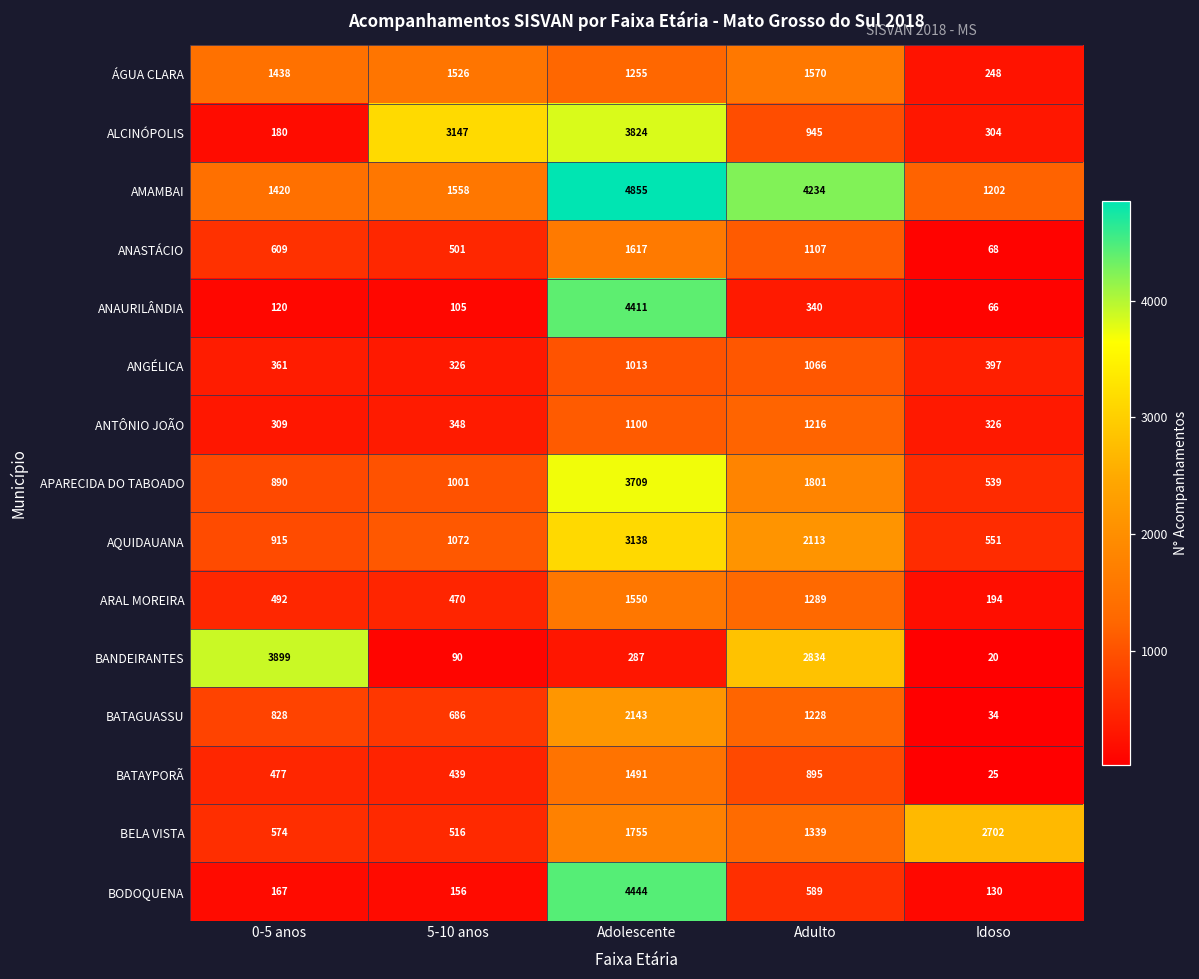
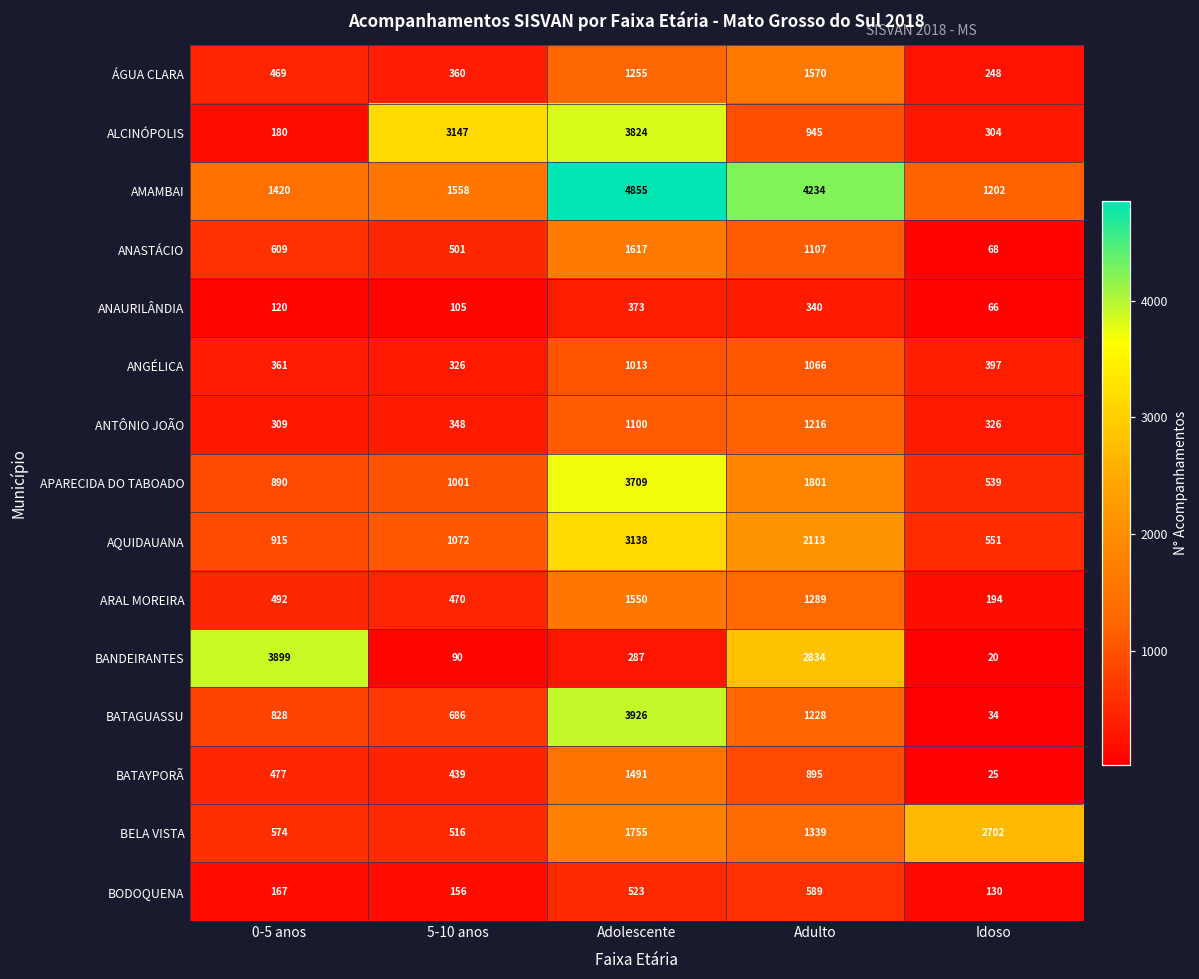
  {
    "ÁGUA CLARA": {
-     "0-5 anos": 1438,
-     "5-10 anos": 1526,
+     "0-5 anos": 469,
+     "5-10 anos": 360,
      "Adolescente": 1255,
      "Adulto": 1570,
      "Idoso": 248
    },
    "ALCINÓPOLIS": {
      "0-5 anos": 180,
      "5-10 anos": 3147,
      "Adolescente": 3824,
      "Adulto": 945,
      "Idoso": 304
    },
    "AMAMBAI": {
      "0-5 anos": 1420,
      "5-10 anos": 1558,
      "Adolescente": 4855,
      "Adulto": 4234,
      "Idoso": 1202
    },
    "ANASTÁCIO": {
      "0-5 anos": 609,
      "5-10 anos": 501,
      "Adolescente": 1617,
      "Adulto": 1107,
      "Idoso": 68
    },
    "ANAURILÂNDIA": {
      "0-5 anos": 120,
      "5-10 anos": 105,
-     "Adolescente": 4411,
+     "Adolescente": 373,
      "Adulto": 340,
      "Idoso": 66
    },
    "ANGÉLICA": {
      "0-5 anos": 361,
      "5-10 anos": 326,
      "Adolescente": 1013,
      "Adulto": 1066,
      "Idoso": 397
    },
    "ANTÔNIO JOÃO": {
      "0-5 anos": 309,
      "5-10 anos": 348,
      "Adolescente": 1100,
      "Adulto": 1216,
      "Idoso": 326
    },
    "APARECIDA DO TABOADO": {
      "0-5 anos": 890,
      "5-10 anos": 1001,
      "Adolescente": 3709,
      "Adulto": 1801,
      "Idoso": 539
    },
    "AQUIDAUANA": {
      "0-5 anos": 915,
      "5-10 anos": 1072,
      "Adolescente": 3138,
      "Adulto": 2113,
      "Idoso": 551
    },
    "ARAL MOREIRA": {
      "0-5 anos": 492,
      "5-10 anos": 470,
      "Adolescente": 1550,
      "Adulto": 1289,
      "Idoso": 194
    },
    "BANDEIRANTES": {
      "0-5 anos": 3899,
      "5-10 anos": 90,
      "Adolescente": 287,
      "Adulto": 2834,
      "Idoso": 20
    },
    "BATAGUASSU": {
      "0-5 anos": 828,
      "5-10 anos": 686,
-     "Adolescente": 2143,
+     "Adolescente": 3926,
      "Adulto": 1228,
      "Idoso": 34
    },
    "BATAYPORÃ": {
      "0-5 anos": 477,
      "5-10 anos": 439,
      "Adolescente": 1491,
      "Adulto": 895,
      "Idoso": 25
    },
    "BELA VISTA": {
      "0-5 anos": 574,
      "5-10 anos": 516,
      "Adolescente": 1755,
      "Adulto": 1339,
      "Idoso": 2702
    },
    "BODOQUENA": {
      "0-5 anos": 167,
      "5-10 anos": 156,
-     "Adolescente": 4444,
+     "Adolescente": 523,
      "Adulto": 589,
      "Idoso": 130
    }
  }
